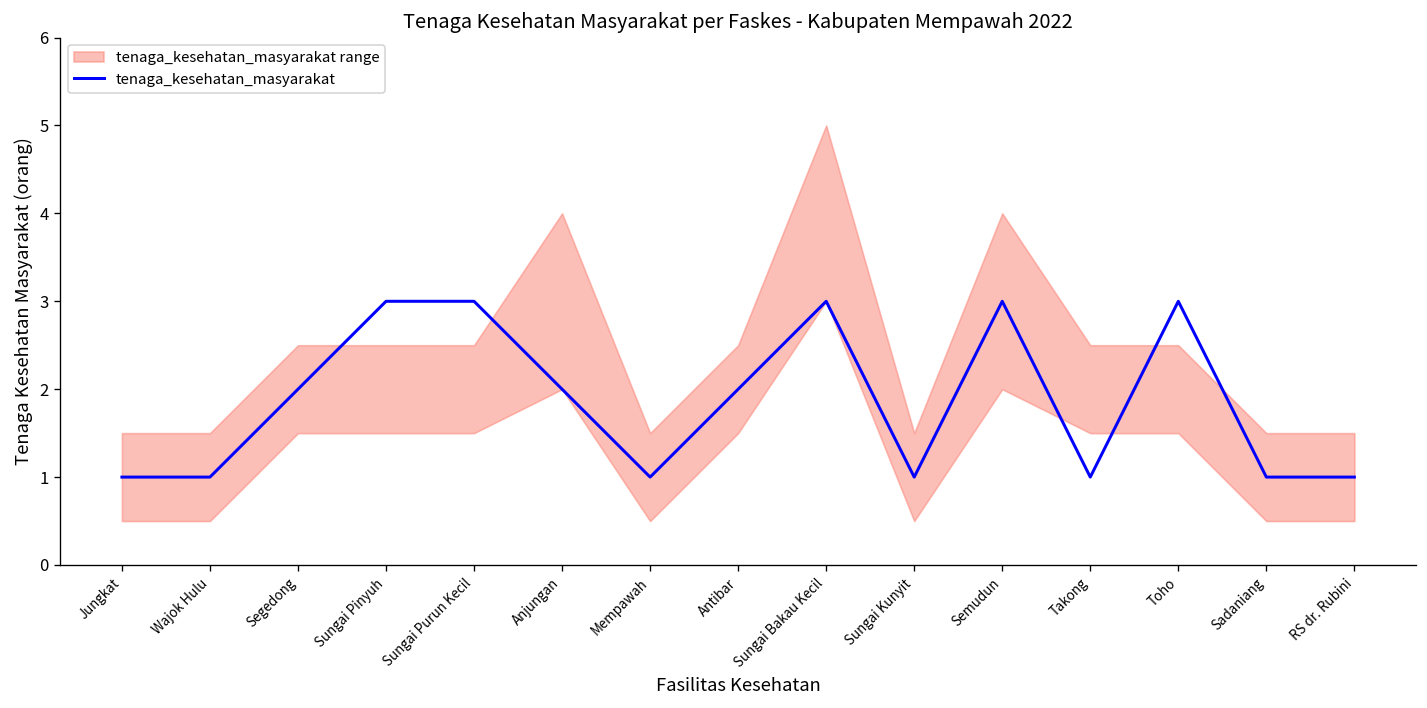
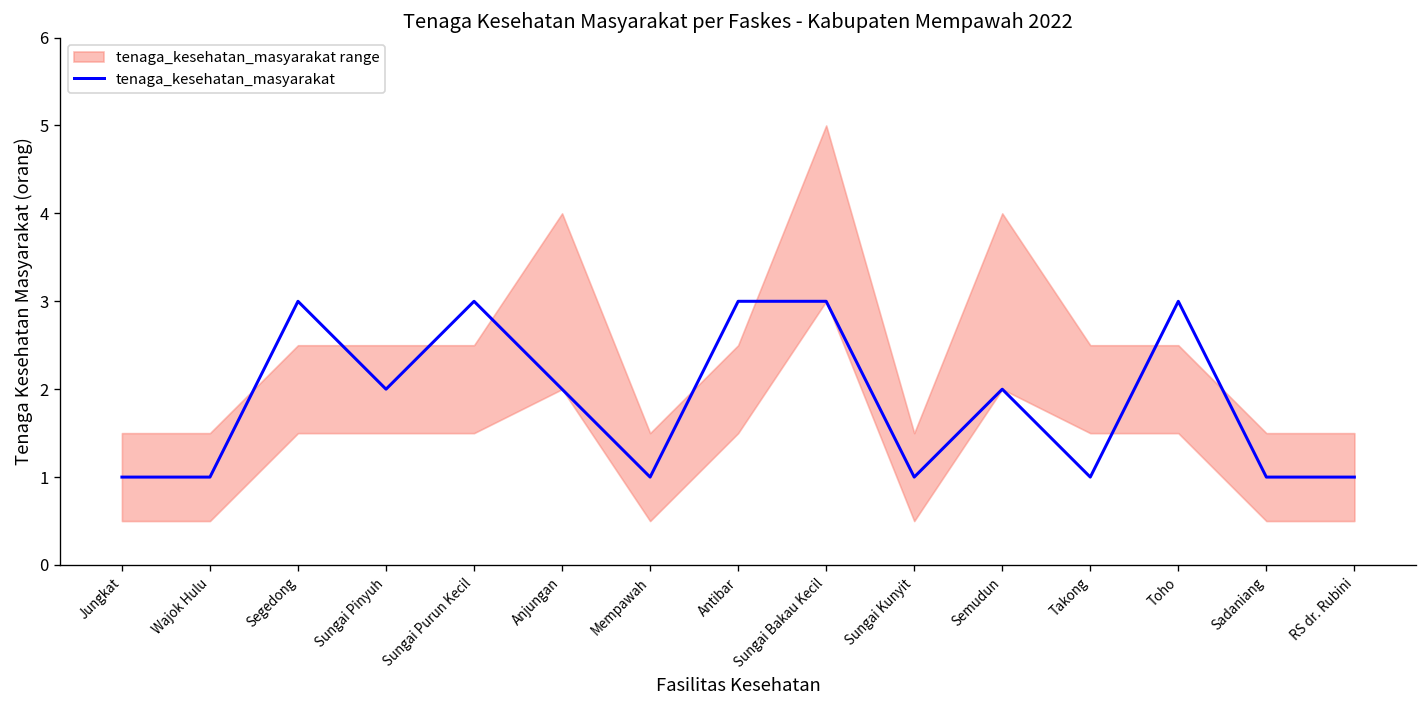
  {
    "tenaga_kesehatan_masyarakat": {
      "Jungkat": 1,
      "Wajok Hulu": 1,
-     "Segedong": 2,
-     "Sungai Pinyuh": 3,
+     "Segedong": 3,
+     "Sungai Pinyuh": 2,
      "Sungai Purun Kecil": 3,
      "Anjungan": 2,
      "Mempawah": 1,
-     "Antibar": 2,
+     "Antibar": 3,
      "Sungai Bakau Kecil": 3,
      "Sungai Kunyit": 1,
-     "Semudun": 3,
+     "Semudun": 2,
      "Takong": 1,
      "Toho": 3,
      "Sadaniang": 1,
      "RS dr. Rubini": 1
    }
  }
